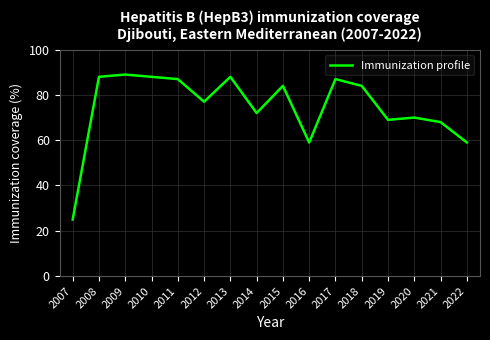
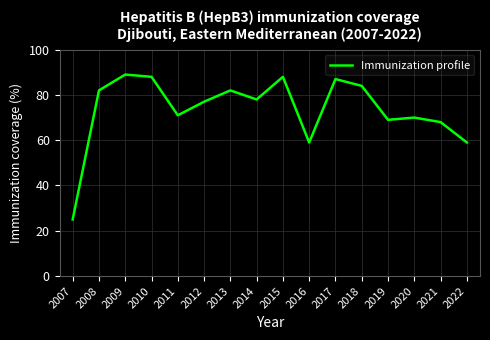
  {
    "2007": 25,
-   "2008": 88,
+   "2008": 82,
    "2009": 89,
    "2010": 88,
-   "2011": 87,
+   "2011": 71,
    "2012": 77,
-   "2013": 88,
-   "2014": 72,
-   "2015": 84,
+   "2013": 82,
+   "2014": 78,
+   "2015": 88,
    "2016": 59,
    "2017": 87,
    "2018": 84,
    "2019": 69,
    "2020": 70,
    "2021": 68,
    "2022": 59
  }
